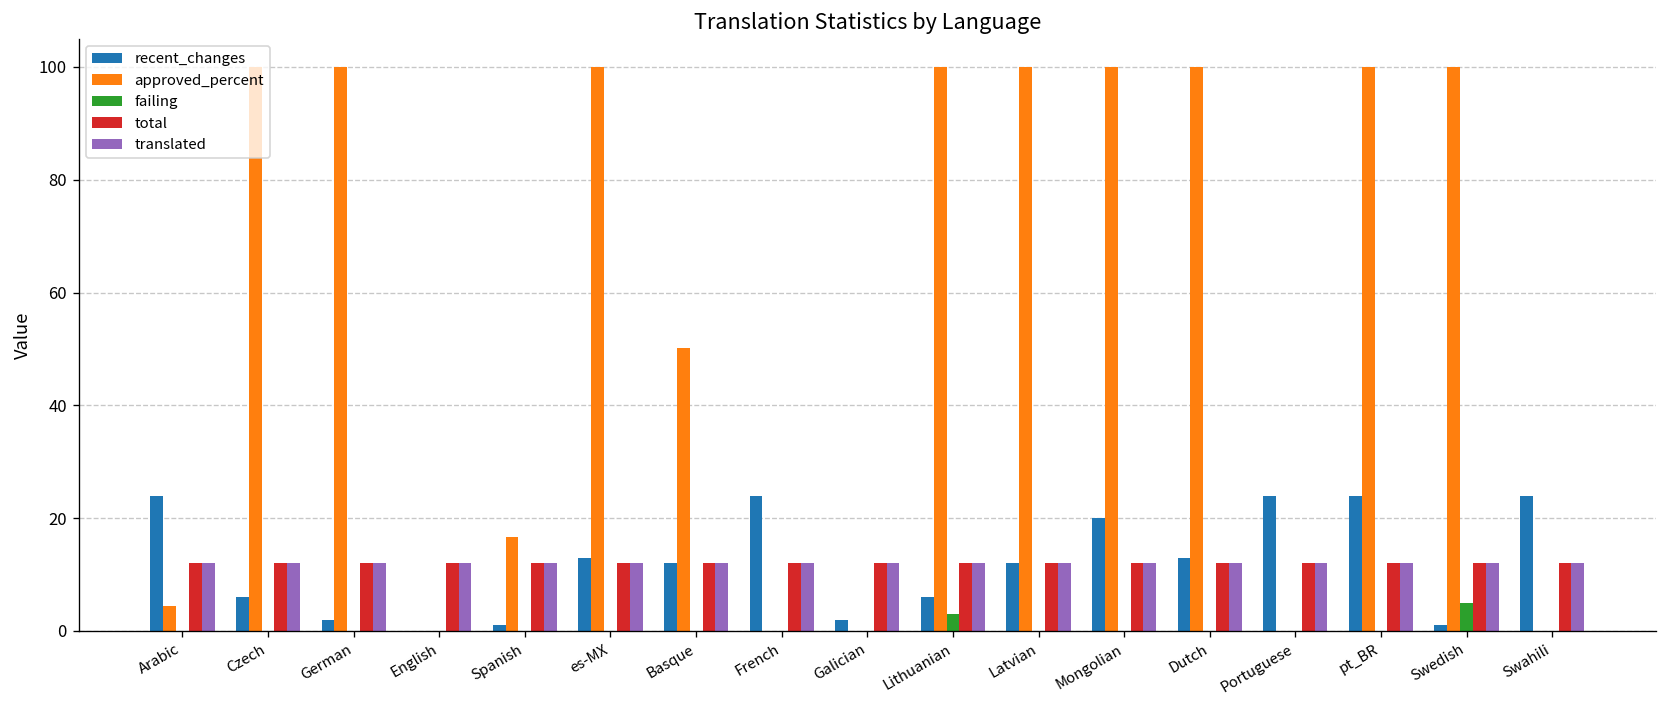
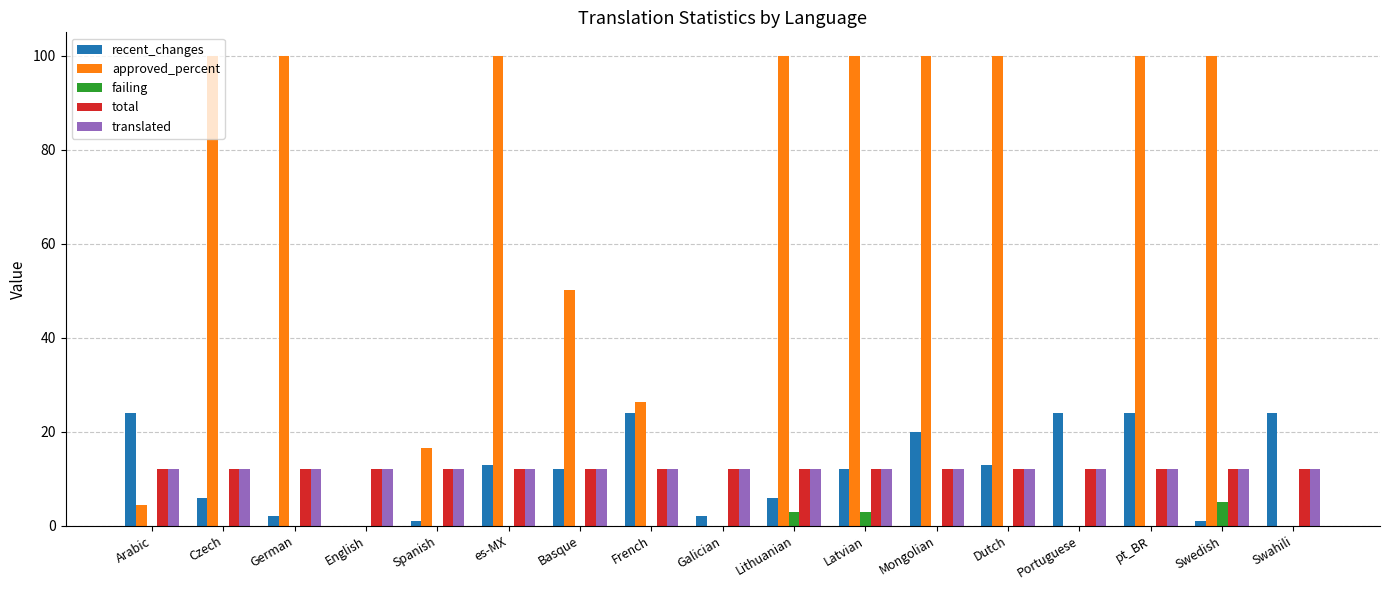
  {
    "recent_changes": {
      "Arabic": 24,
      "Czech": 6,
      "German": 2,
      "English": 0,
      "Spanish": 1,
      "es-MX": 13,
      "Basque": 12,
      "French": 24,
      "Galician": 2,
      "Lithuanian": 6,
      "Latvian": 12,
      "Mongolian": 20,
      "Dutch": 13,
      "Portuguese": 24,
      "pt_BR": 24,
      "Swedish": 1,
      "Swahili": 24
    },
    "approved_percent": {
      "Arabic": 4,
      "German": 100,
      "English": 0,
      "Spanish": 17,
      "es-MX": 100,
      "Basque": 50,
-     "French": 0,
+     "French": 26,
      "Galician": 0,
      "Lithuanian": 100,
      "Latvian": 100,
      "Mongolian": 100,
      "Dutch": 100,
      "Portuguese": 0,
      "pt_BR": 100,
      "Swedish": 100,
      "Swahili": 0
    },
    "failing": {
      "Arabic": 0,
      "Czech": 0,
      "German": 0,
      "English": 0,
      "Spanish": 0,
      "es-MX": 0,
      "Basque": 0,
      "French": 0,
      "Galician": 0,
      "Lithuanian": 3,
-     "Latvian": 0,
+     "Latvian": 3,
      "Mongolian": 0,
      "Dutch": 0,
      "Portuguese": 0,
      "pt_BR": 0,
      "Swedish": 5,
      "Swahili": 0
    },
    "total": {
      "Arabic": 12,
      "Czech": 12,
      "German": 12,
      "English": 12,
      "Spanish": 12,
      "es-MX": 12,
      "Basque": 12,
      "French": 12,
      "Galician": 12,
      "Lithuanian": 12,
      "Latvian": 12,
      "Mongolian": 12,
      "Dutch": 12,
      "Portuguese": 12,
      "pt_BR": 12,
      "Swedish": 12,
      "Swahili": 12
    },
    "translated": {
      "Arabic": 12,
      "Czech": 12,
      "German": 12,
      "English": 12,
      "Spanish": 12,
      "es-MX": 12,
      "Basque": 12,
      "French": 12,
      "Galician": 12,
      "Lithuanian": 12,
      "Latvian": 12,
      "Mongolian": 12,
      "Dutch": 12,
      "Portuguese": 12,
      "pt_BR": 12,
      "Swedish": 12,
      "Swahili": 12
    }
  }
